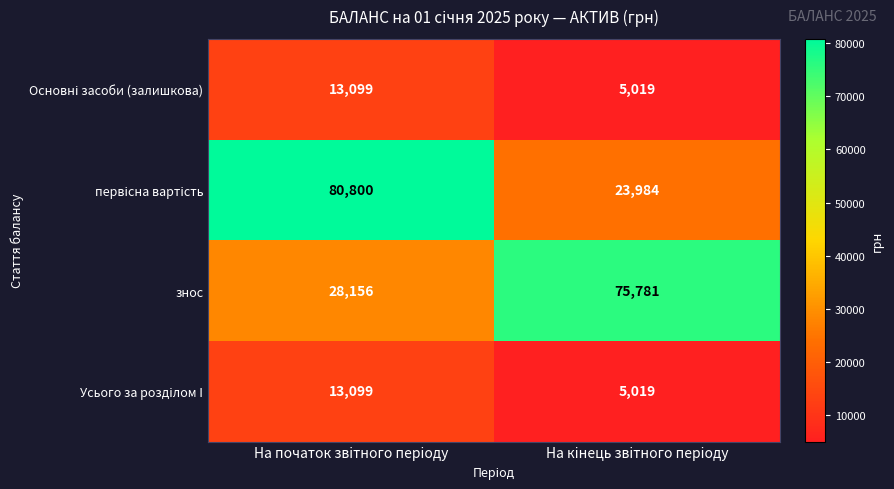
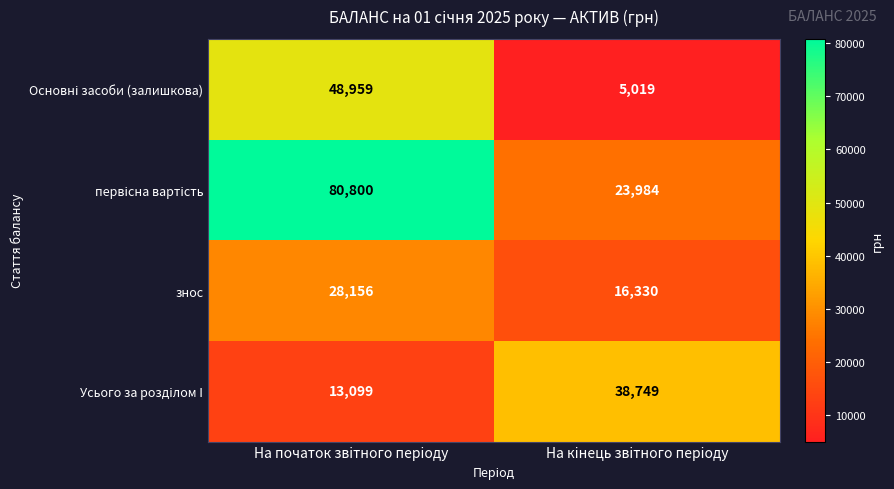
  {
    "Основні засоби (залишкова)": {
-     "На початок звітного періоду": "13,099",
+     "На початок звітного періоду": "48,959",
      "На кінець звітного періоду": "5,019"
    },
    "первісна вартість": {
      "На початок звітного періоду": "80,800",
      "На кінець звітного періоду": "23,984"
    },
    "знос": {
      "На початок звітного періоду": "28,156",
-     "На кінець звітного періоду": "75,781"
+     "На кінець звітного періоду": "16,330"
    },
    "Усього за розділом І": {
      "На початок звітного періоду": "13,099",
-     "На кінець звітного періоду": "5,019"
+     "На кінець звітного періоду": "38,749"
    }
  }
